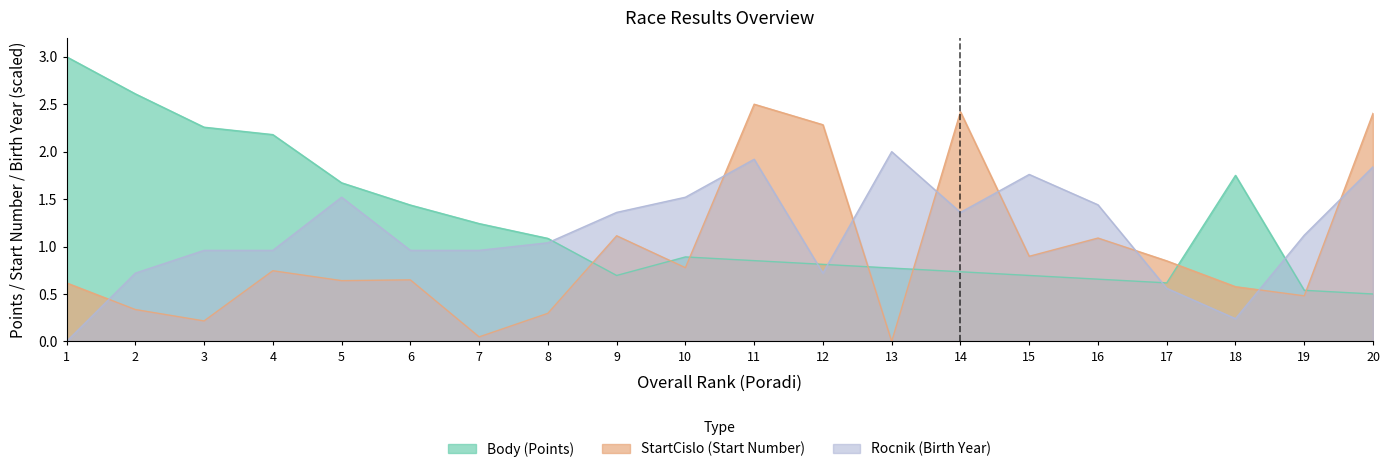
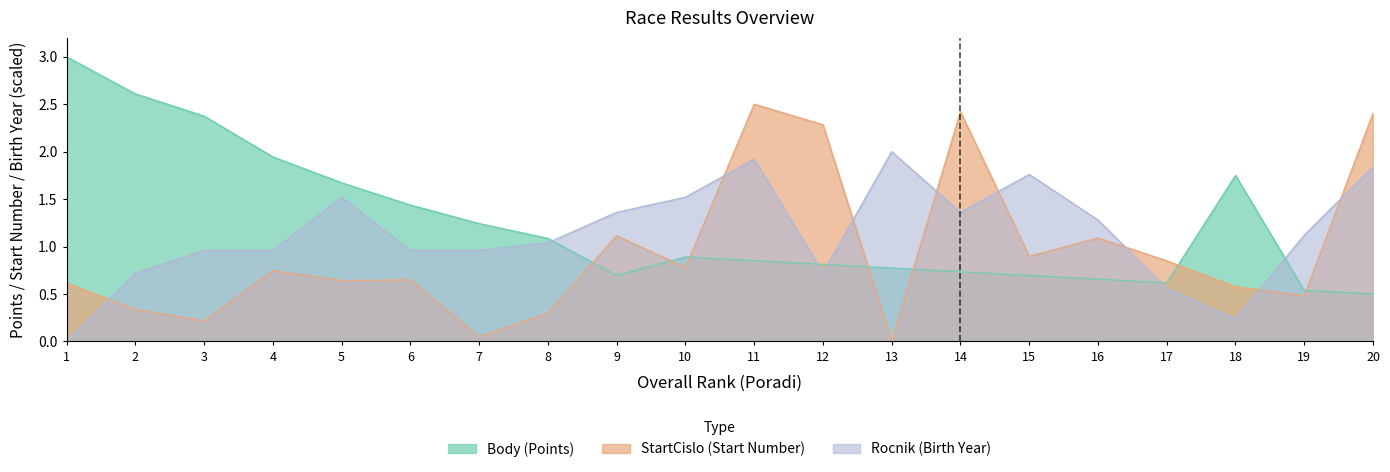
  {
    "Body (Points)": {
      "1": 3.0,
      "2": 2.6,
-     "3": 2.3,
-     "4": 2.2,
+     "3": 2.4,
+     "4": 1.9,
      "5": 1.7,
      "6": 1.4,
      "7": 1.2,
      "8": 1.1,
      "9": 0.7,
      "10": 0.9,
      "11": 0.9,
      "12": 0.8,
      "13": 0.8,
      "14": 0.7,
      "15": 0.7,
      "16": 0.7,
      "17": 0.6,
      "18": 1.8,
      "19": 0.5,
      "20": 0.5
    },
    "StartCislo (Start Number)": {
      "1": 0.6,
      "2": 0.3,
      "3": 0.2,
      "4": 0.7,
      "5": 0.6,
      "6": 0.6,
      "7": 0.0,
      "8": 0.3,
      "9": 1.1,
      "10": 0.8,
      "11": 2.5,
      "12": 2.3,
      "13": 0.0,
      "14": 2.4,
      "15": 0.9,
      "16": 1.1,
      "17": 0.8,
      "18": 0.6,
      "19": 0.5,
      "20": 2.4
    },
    "Rocnik (Birth Year)": {
      "1": 0.0,
      "2": 0.7,
      "3": 1.0,
      "4": 1.0,
      "5": 1.5,
      "6": 1.0,
      "7": 1.0,
      "8": 1.0,
      "9": 1.4,
      "10": 1.5,
      "11": 1.9,
      "12": 0.7,
      "13": 2.0,
      "14": 1.4,
      "15": 1.8,
-     "16": 1.4,
+     "16": 1.3,
      "17": 0.6,
      "18": 0.2,
      "19": 1.1,
      "20": 1.8
    }
  }
